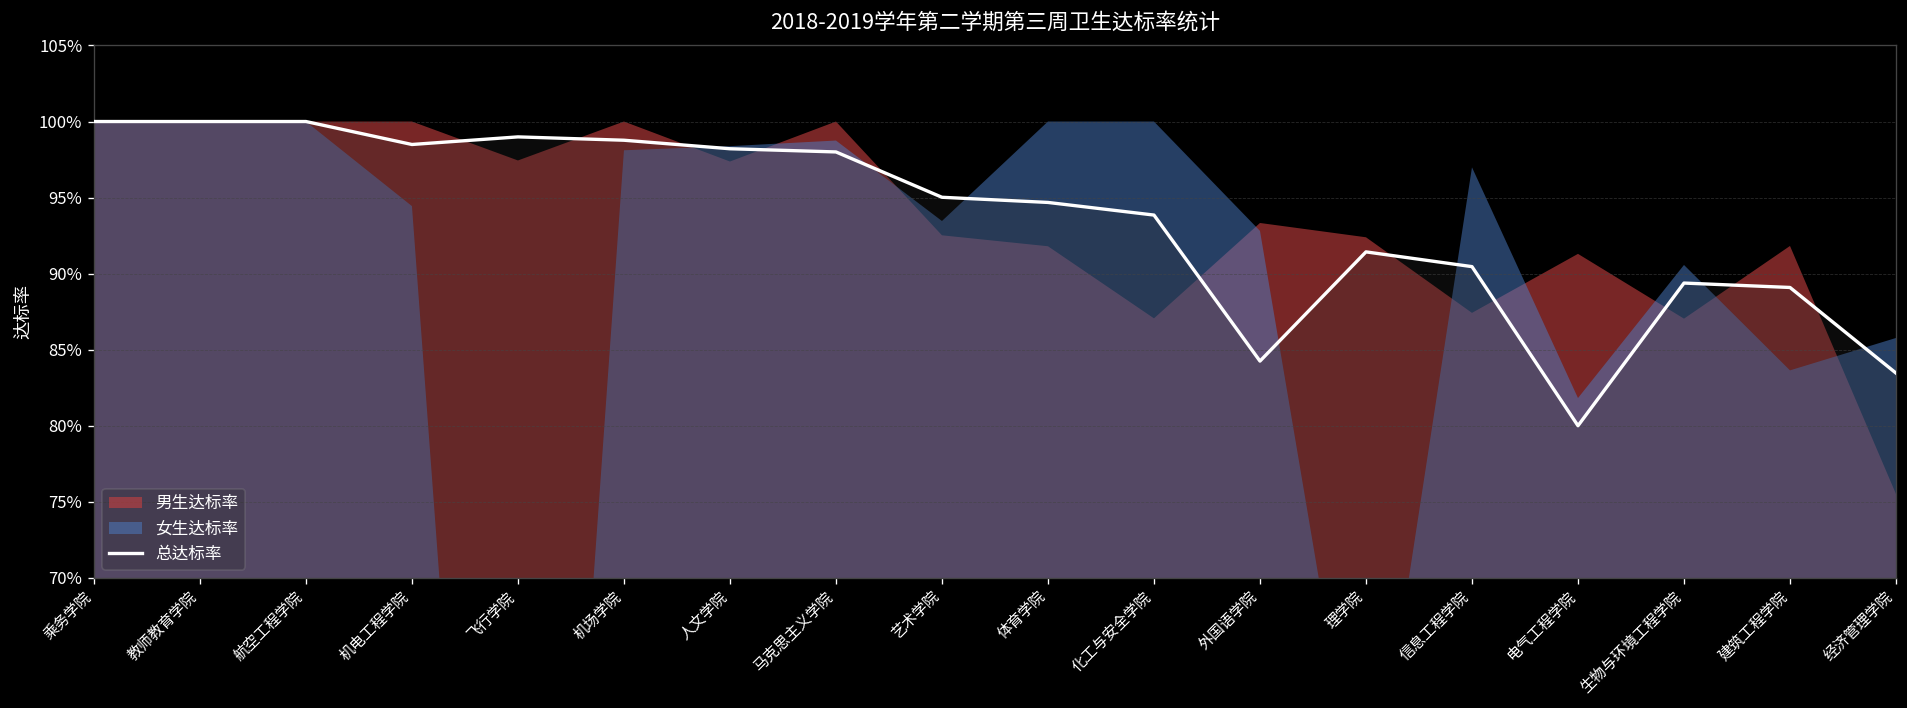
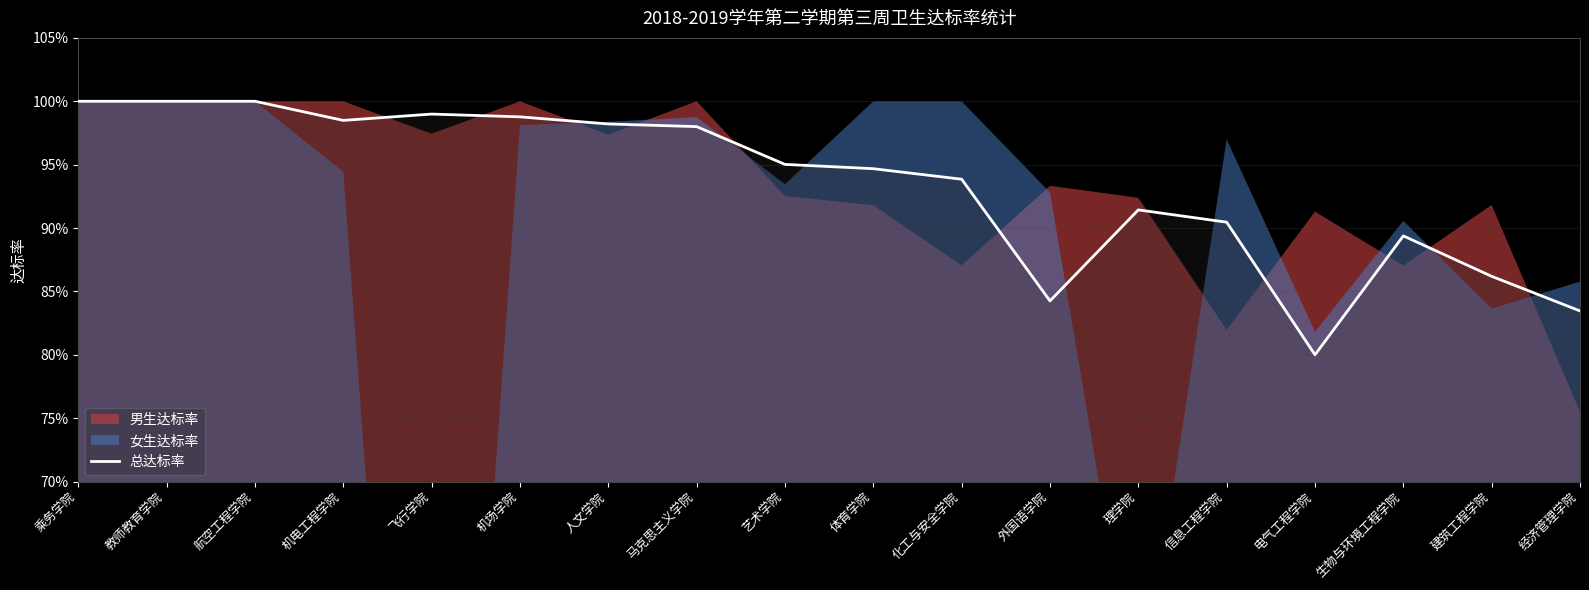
  {
    "总达标率": {
      "机电工程学院": "98.5%",
      "飞行学院": "99.0%",
      "机场学院": "98.8%",
      "马克思主义学院": "98.0%",
      "艺术学院": "95.0%",
      "体育学院": "94.7%",
      "化工与安全学院": "93.9%",
      "外国语学院": "84.3%",
      "理学院": "91.4%",
      "信息工程学院": "90.5%",
      "电气工程学院": "80.0%",
      "生物与环境工程学院": "89.4%",
-     "建筑工程学院": "89.1%",
+     "建筑工程学院": "86.2%",
      "经济管理学院": "83.5%"
    },
    "男生达标率": {
      "机电工程学院": "100.0%",
      "飞行学院": "97.4%",
      "机场学院": "100.0%",
      "人文学院": "97.4%",
      "马克思主义学院": "100.0%",
      "艺术学院": "92.5%",
      "体育学院": "91.8%",
      "化工与安全学院": "87.1%",
      "外国语学院": "93.3%",
      "理学院": "92.4%",
-     "信息工程学院": "87.4%",
+     "信息工程学院": "82.0%",
      "电气工程学院": "91.3%",
      "生物与环境工程学院": "87.0%",
      "建筑工程学院": "91.8%",
      "经济管理学院": "75.5%"
    },
    "女生达标率": {
      "机电工程学院": "94.4%",
      "机场学院": "98.1%",
      "马克思主义学院": "98.8%",
      "艺术学院": "93.5%",
      "体育学院": "100.0%",
      "化工与安全学院": "100.0%",
      "外国语学院": "92.8%",
      "信息工程学院": "97.0%",
      "电气工程学院": "81.8%",
      "生物与环境工程学院": "90.6%",
      "建筑工程学院": "83.6%",
      "经济管理学院": "85.8%"
    }
  }
